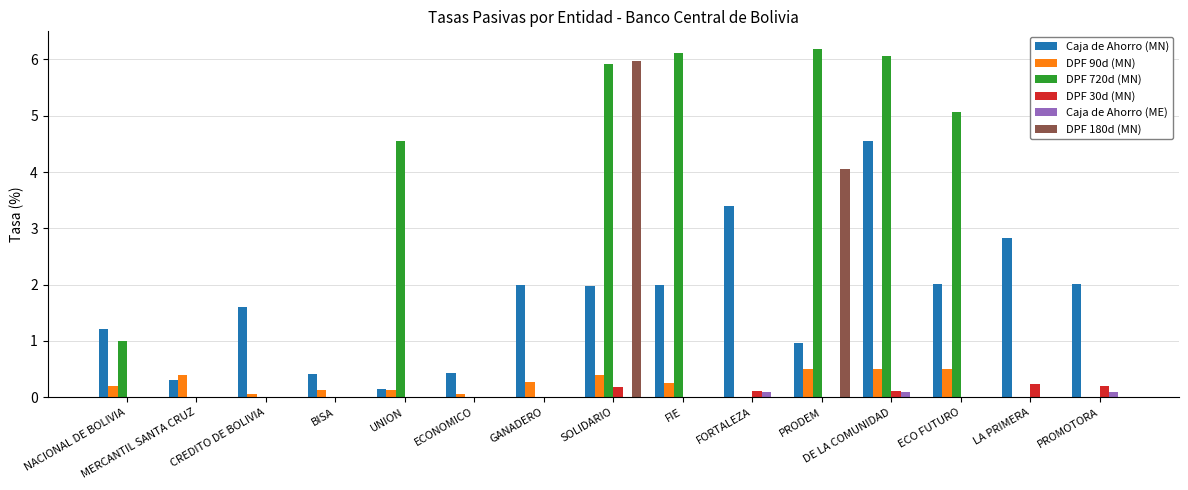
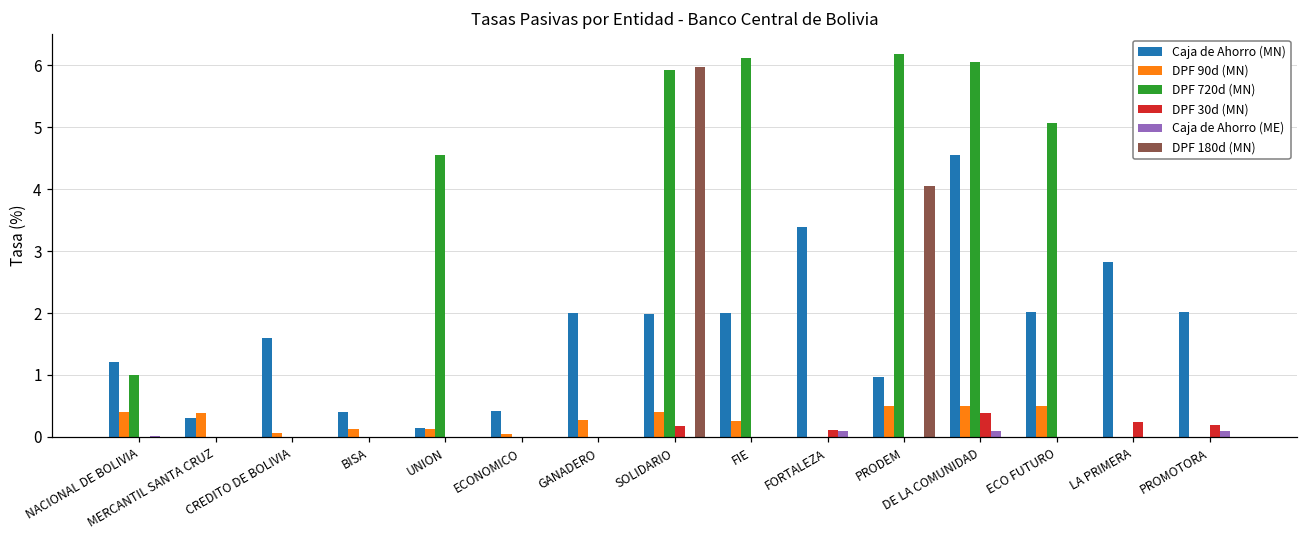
  {
    "Caja de Ahorro (MN)": {
      "NACIONAL DE BOLIVIA": 1.2,
      "MERCANTIL SANTA CRUZ": 0.3,
      "CREDITO DE BOLIVIA": 1.6,
      "BISA": 0.4,
      "UNION": 0.2,
      "ECONOMICO": 0.4,
      "GANADERO": 2.0,
      "SOLIDARIO": 2.0,
      "FIE": 2.0,
      "FORTALEZA": 3.4,
      "PRODEM": 1.0,
      "DE LA COMUNIDAD": 4.6,
      "ECO FUTURO": 2.0,
      "LA PRIMERA": 2.8,
      "PROMOTORA": 2.0
    },
    "DPF 90d (MN)": {
-     "NACIONAL DE BOLIVIA": 0.2,
+     "NACIONAL DE BOLIVIA": 0.4,
      "MERCANTIL SANTA CRUZ": 0.4,
      "CREDITO DE BOLIVIA": 0.1,
      "BISA": 0.1,
      "UNION": 0.1,
      "ECONOMICO": 0.1,
      "GANADERO": 0.3,
      "SOLIDARIO": 0.4,
      "FIE": 0.3,
      "FORTALEZA": 0.0,
      "PRODEM": 0.5,
      "DE LA COMUNIDAD": 0.5,
      "ECO FUTURO": 0.5,
      "LA PRIMERA": 0.0,
      "PROMOTORA": 0.0
    },
    "DPF 720d (MN)": {
      "NACIONAL DE BOLIVIA": 1.0,
      "MERCANTIL SANTA CRUZ": 0.0,
      "CREDITO DE BOLIVIA": 0.0,
      "BISA": 0.0,
      "UNION": 4.5,
      "ECONOMICO": 0.0,
      "GANADERO": 0.0,
      "SOLIDARIO": 5.9,
      "FIE": 6.1,
      "FORTALEZA": 0.0,
      "PRODEM": 6.2,
      "DE LA COMUNIDAD": 6.1,
      "ECO FUTURO": 5.1,
      "LA PRIMERA": 0.0,
      "PROMOTORA": 0.0
    },
    "DPF 30d (MN)": {
      "NACIONAL DE BOLIVIA": 0.0,
      "MERCANTIL SANTA CRUZ": 0.0,
      "CREDITO DE BOLIVIA": 0.0,
      "BISA": 0.0,
      "UNION": 0.0,
      "ECONOMICO": 0.0,
      "GANADERO": 0.0,
      "SOLIDARIO": 0.2,
      "FIE": 0.0,
      "FORTALEZA": 0.1,
      "PRODEM": 0.0,
-     "DE LA COMUNIDAD": 0.1,
+     "DE LA COMUNIDAD": 0.4,
      "ECO FUTURO": 0.0,
      "LA PRIMERA": 0.2,
      "PROMOTORA": 0.2
    },
    "Caja de Ahorro (ME)": {
      "MERCANTIL SANTA CRUZ": 0.0,
      "CREDITO DE BOLIVIA": 0.0,
      "BISA": 0.0,
      "UNION": 0.0,
      "ECONOMICO": 0.0,
      "GANADERO": 0.0,
      "SOLIDARIO": 0.0,
      "FIE": 0.0,
      "FORTALEZA": 0.1,
      "PRODEM": 0.0,
      "DE LA COMUNIDAD": 0.1,
      "ECO FUTURO": 0.0,
      "LA PRIMERA": 0.0,
      "PROMOTORA": 0.1
    },
    "DPF 180d (MN)": {
      "NACIONAL DE BOLIVIA": 0.0,
      "MERCANTIL SANTA CRUZ": 0.0,
      "CREDITO DE BOLIVIA": 0.0,
      "BISA": 0.0,
      "UNION": 0.0,
      "ECONOMICO": 0.0,
      "GANADERO": 0.0,
      "SOLIDARIO": 6.0,
      "FIE": 0.0,
      "FORTALEZA": 0.0,
      "PRODEM": 4.1,
      "DE LA COMUNIDAD": 0.0,
      "ECO FUTURO": 0.0,
      "LA PRIMERA": 0.0,
      "PROMOTORA": 0.0
    }
  }
